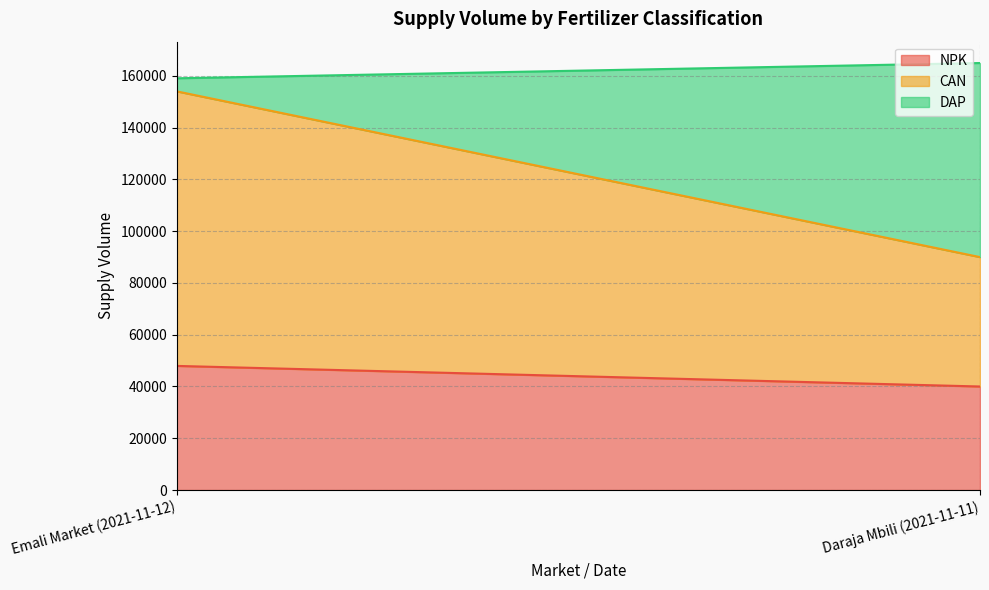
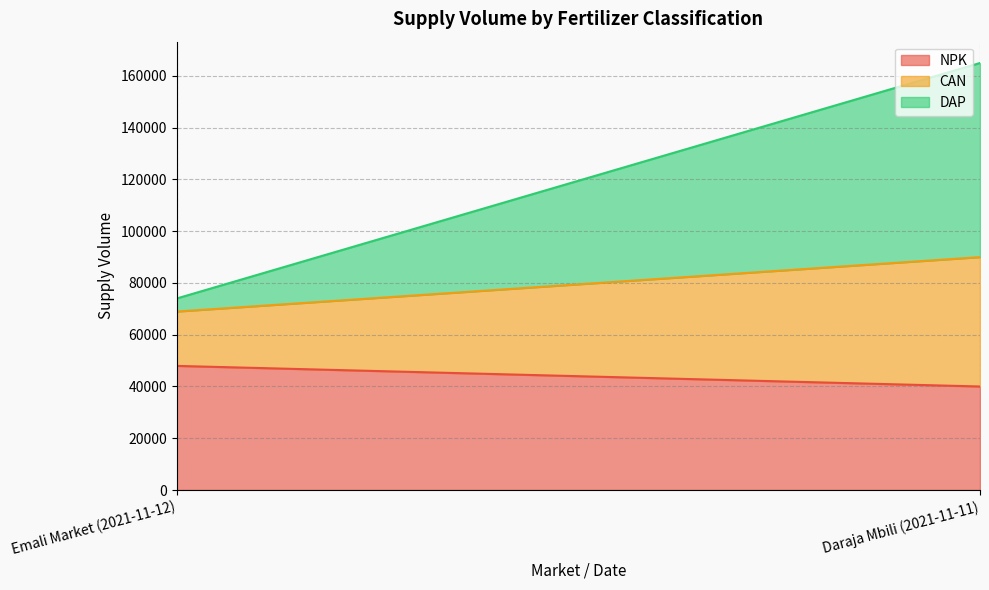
  {
    "NPK": {
      "Emali Market (2021-11-12)": 48000,
      "Daraja Mbili (2021-11-11)": 40000
    },
    "CAN": {
-     "Emali Market (2021-11-12)": 106000,
+     "Emali Market (2021-11-12)": 21000,
      "Daraja Mbili (2021-11-11)": 50000
    },
    "DAP": {
      "Emali Market (2021-11-12)": 5000,
      "Daraja Mbili (2021-11-11)": 75000
    }
  }
